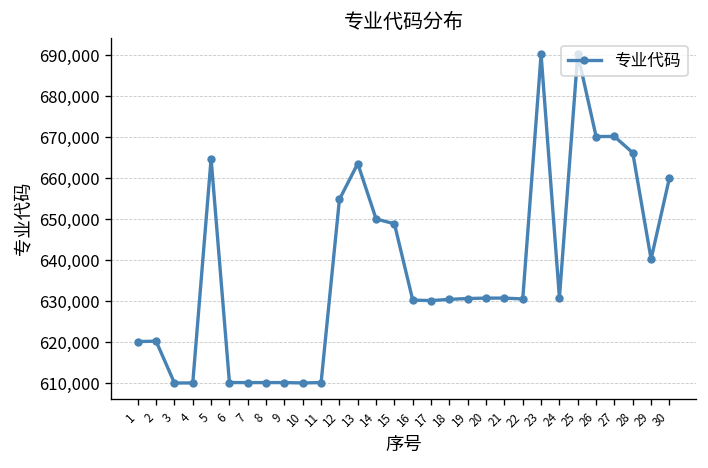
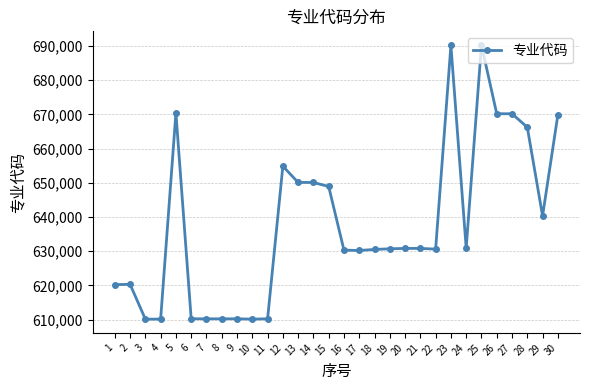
  {
    "1": "620,000",
    "2": "620,000",
    "3": "610,000",
    "4": "610,000",
-   "5": "665,000",
+   "5": "670,000",
    "6": "610,000",
    "7": "610,000",
    "8": "610,000",
    "9": "610,000",
    "10": "610,000",
    "11": "610,000",
    "12": "655,000",
-   "13": "664,000",
+   "13": "650,000",
    "14": "650,000",
    "15": "649,000",
    "16": "630,000",
    "17": "630,000",
    "18": "631,000",
    "19": "631,000",
    "20": "631,000",
    "21": "631,000",
    "22": "631,000",
    "23": "690,000",
    "24": "631,000",
    "26": "670,000",
    "27": "670,000",
    "28": "666,000",
    "29": "640,000",
-   "30": "660,000"
+   "30": "670,000"
  }
